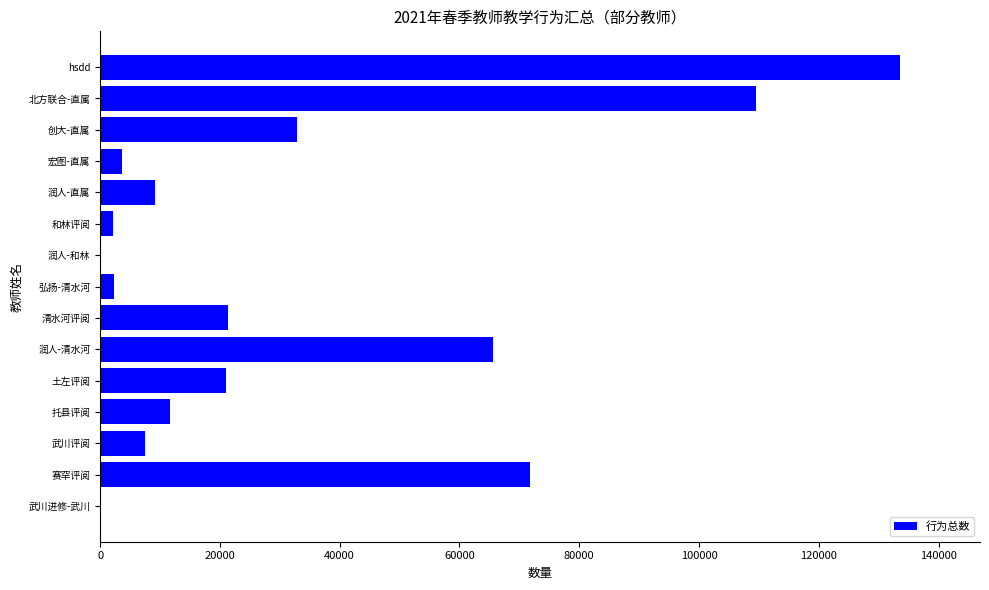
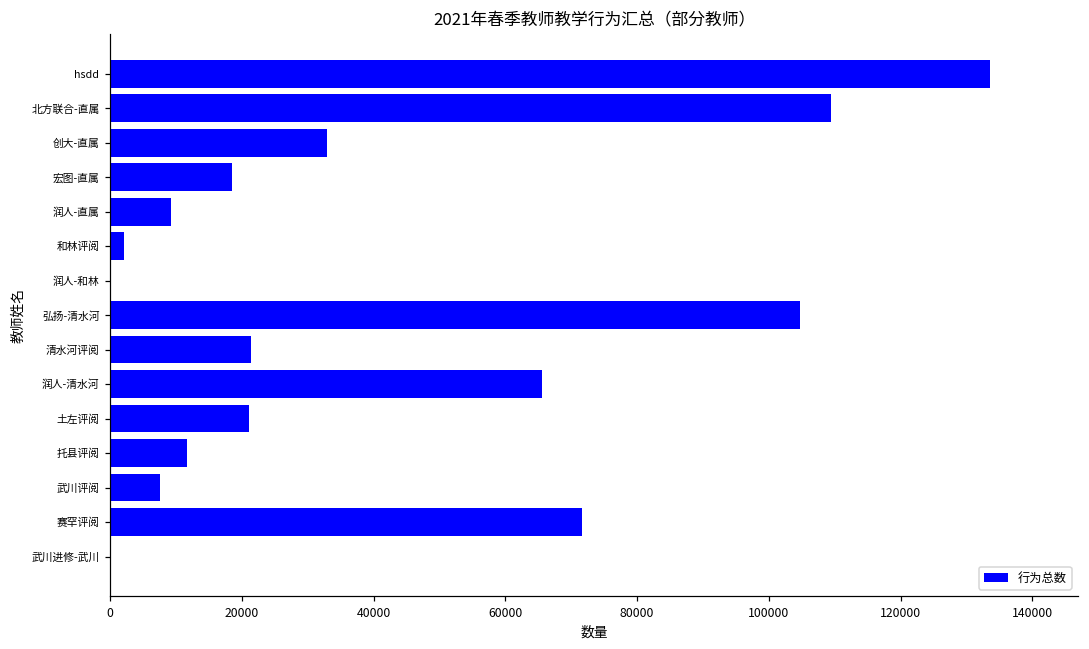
  {
    "hsdd": 134000,
    "北方联合-直属": 109000,
    "创大-直属": 33000,
-   "宏图-直属": 4000,
+   "宏图-直属": 18000,
    "润人-直属": 9000,
    "和林评阅": 2000,
-   "弘扬-清水河": 2000,
+   "弘扬-清水河": 105000,
    "清水河评阅": 21000,
    "润人-清水河": 66000,
    "土左评阅": 21000,
    "托县评阅": 12000,
    "武川评阅": 8000,
    "赛罕评阅": 72000,
    "武川进修-武川": 0
  }
